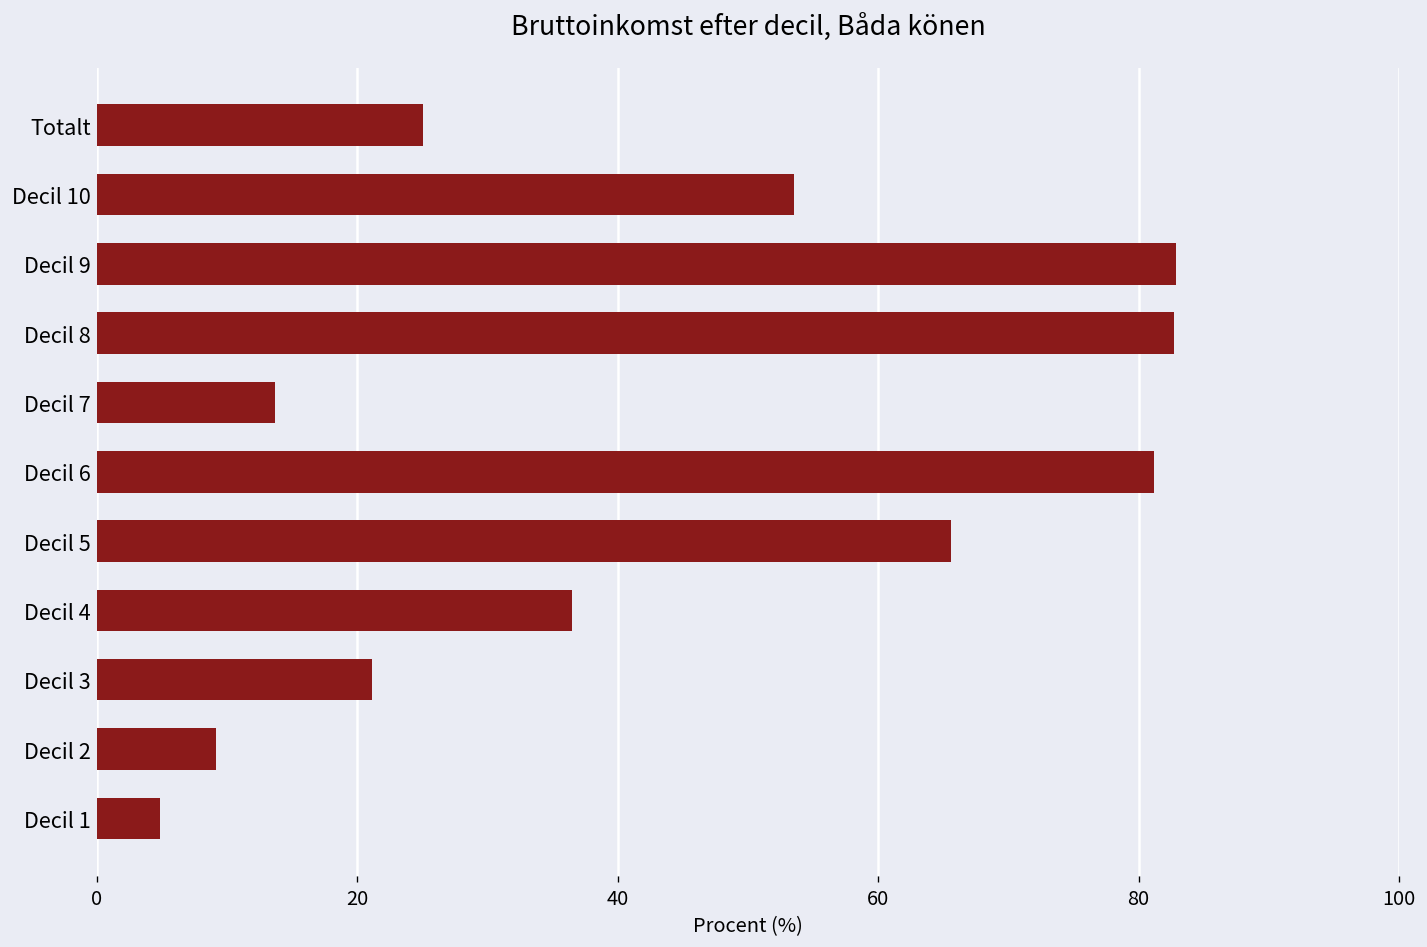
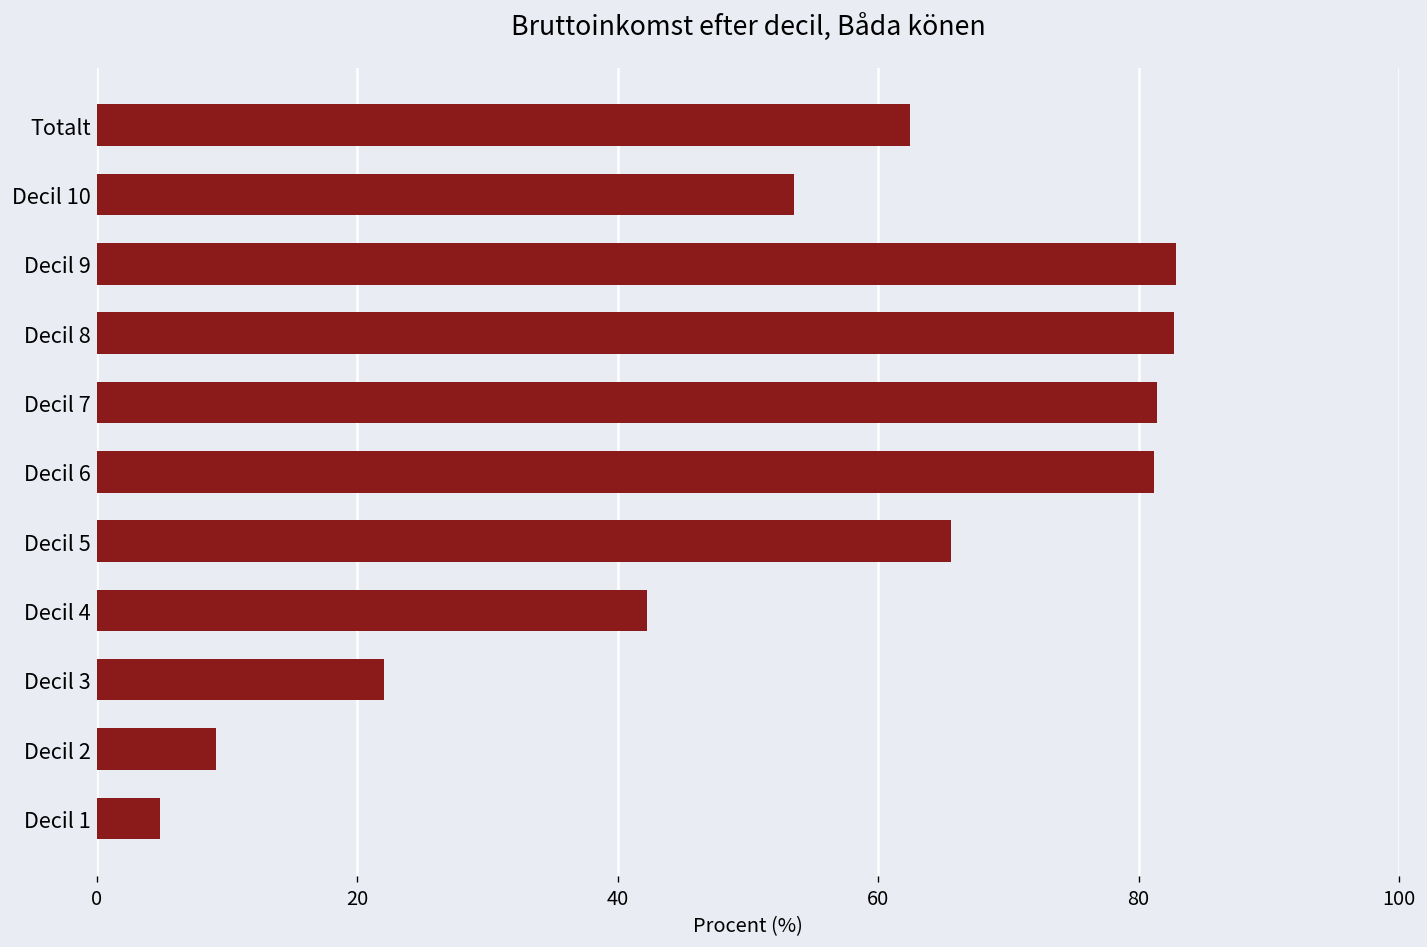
  {
-   "Totalt": 25.0,
+   "Totalt": 62.5,
    "Decil 10": 53.6,
    "Decil 9": 82.9,
    "Decil 8": 82.7,
-   "Decil 7": 13.7,
+   "Decil 7": 81.4,
    "Decil 6": 81.2,
    "Decil 5": 65.6,
-   "Decil 4": 36.5,
-   "Decil 3": 21.1,
+   "Decil 4": 42.3,
+   "Decil 3": 22.0,
    "Decil 2": 9.2,
    "Decil 1": 4.9
  }
